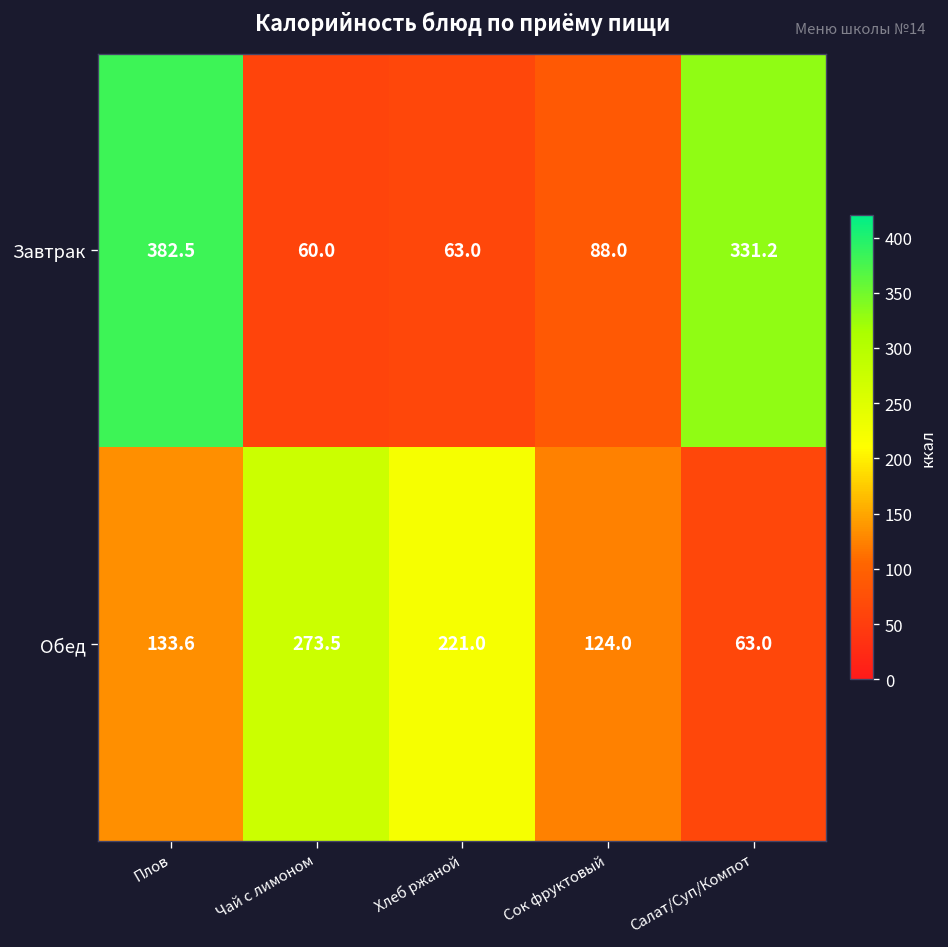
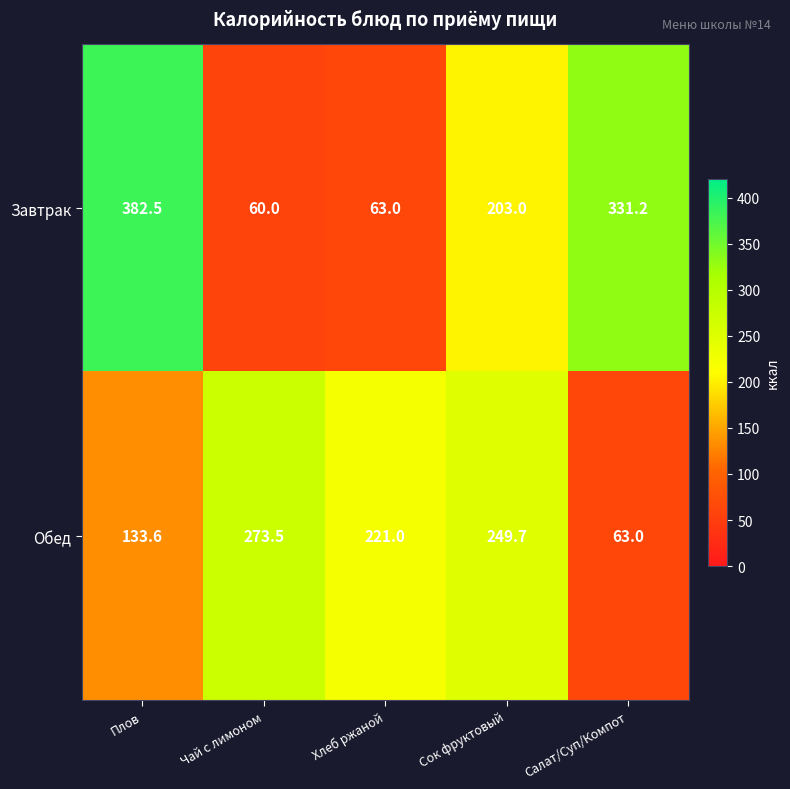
  {
    "Завтрак": {
      "Плов": 382.5,
      "Чай с лимоном": 60.0,
      "Хлеб ржаной": 63.0,
-     "Сок фруктовый": 88.0,
+     "Сок фруктовый": 203.0,
      "Салат/Суп/Компот": 331.2
    },
    "Обед": {
      "Плов": 133.6,
      "Чай с лимоном": 273.5,
      "Хлеб ржаной": 221.0,
-     "Сок фруктовый": 124.0,
+     "Сок фруктовый": 249.7,
      "Салат/Суп/Компот": 63.0
    }
  }
